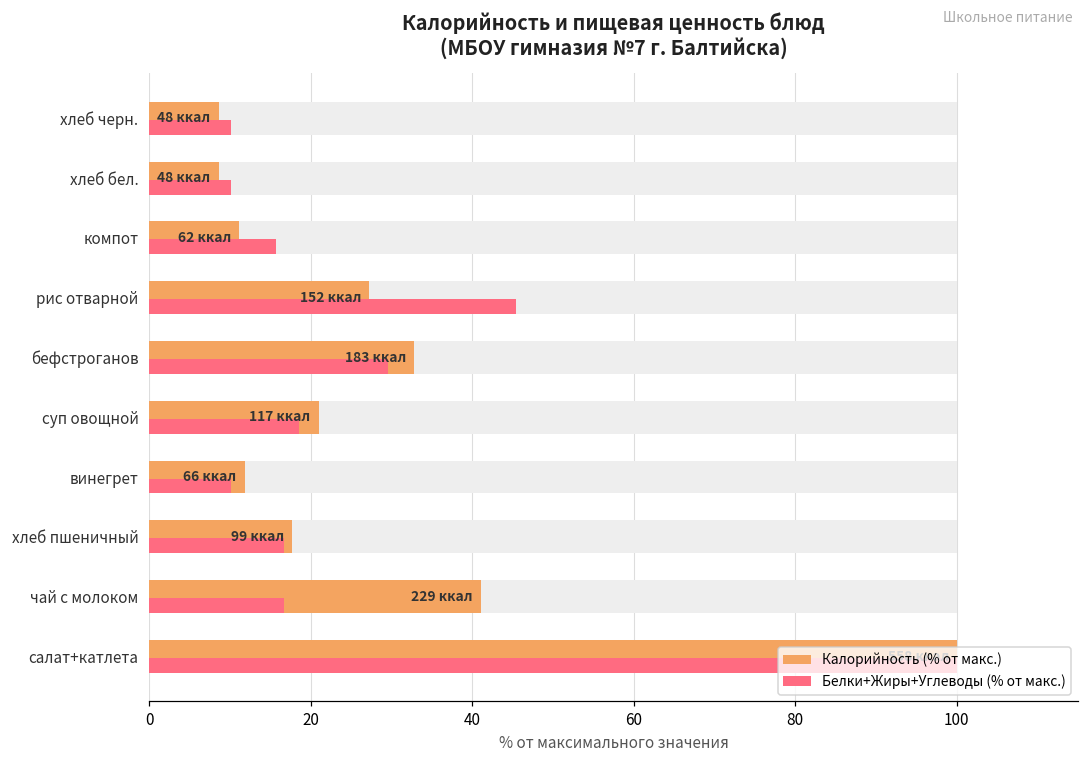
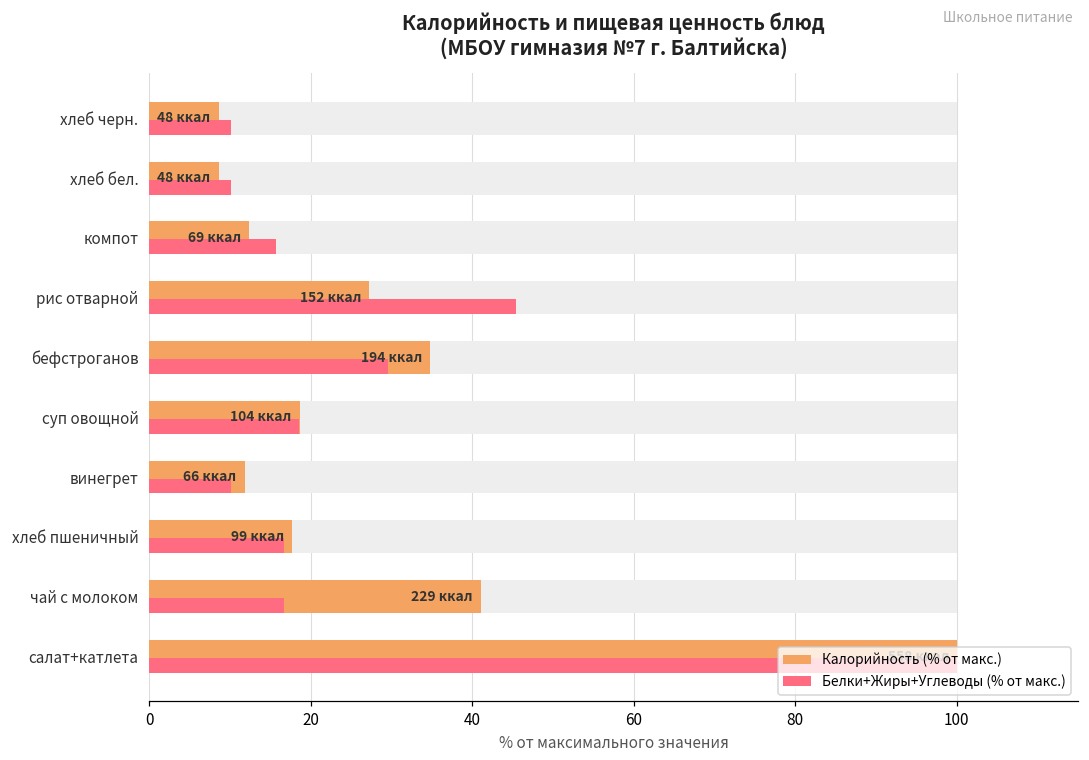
  {
    "Калорийность (% от макс.)": {
-     "компот": 62,
-     "бефстроганов": 183,
-     "суп овощной": 117
+     "компот": 69,
+     "бефстроганов": 194,
+     "суп овощной": 104
    }
  }
